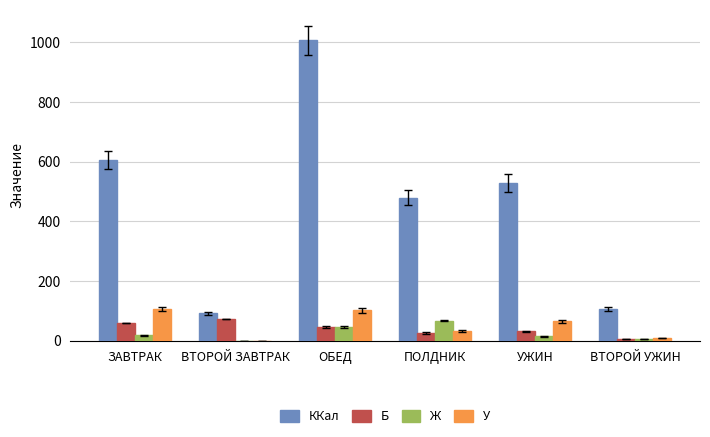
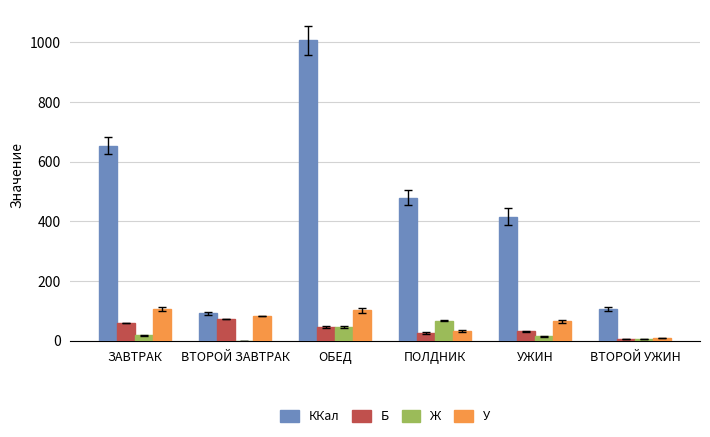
  {
    "ККал": {
-     "ЗАВТРАК": 610,
+     "ЗАВТРАК": 650,
      "ВТОРОЙ ЗАВТРАК": 90,
      "ОБЕД": 1010,
      "ПОЛДНИК": 480,
-     "УЖИН": 530,
+     "УЖИН": 420,
      "ВТОРОЙ УЖИН": 110
    },
    "Б": {
      "ЗАВТРАК": 60,
      "ВТОРОЙ ЗАВТРАК": 70,
      "ОБЕД": 50,
      "ПОЛДНИК": 30,
      "УЖИН": 30
    },
    "Ж": {
      "ЗАВТРАК": 20,
      "ОБЕД": 50,
      "ПОЛДНИК": 70,
      "УЖИН": 20
    },
    "У": {
      "ЗАВТРАК": 110,
-     "ВТОРОЙ ЗАВТРАК": 0,
+     "ВТОРОЙ ЗАВТРАК": 80,
      "ОБЕД": 100,
      "ПОЛДНИК": 30,
      "УЖИН": 70,
      "ВТОРОЙ УЖИН": 10
    }
  }
